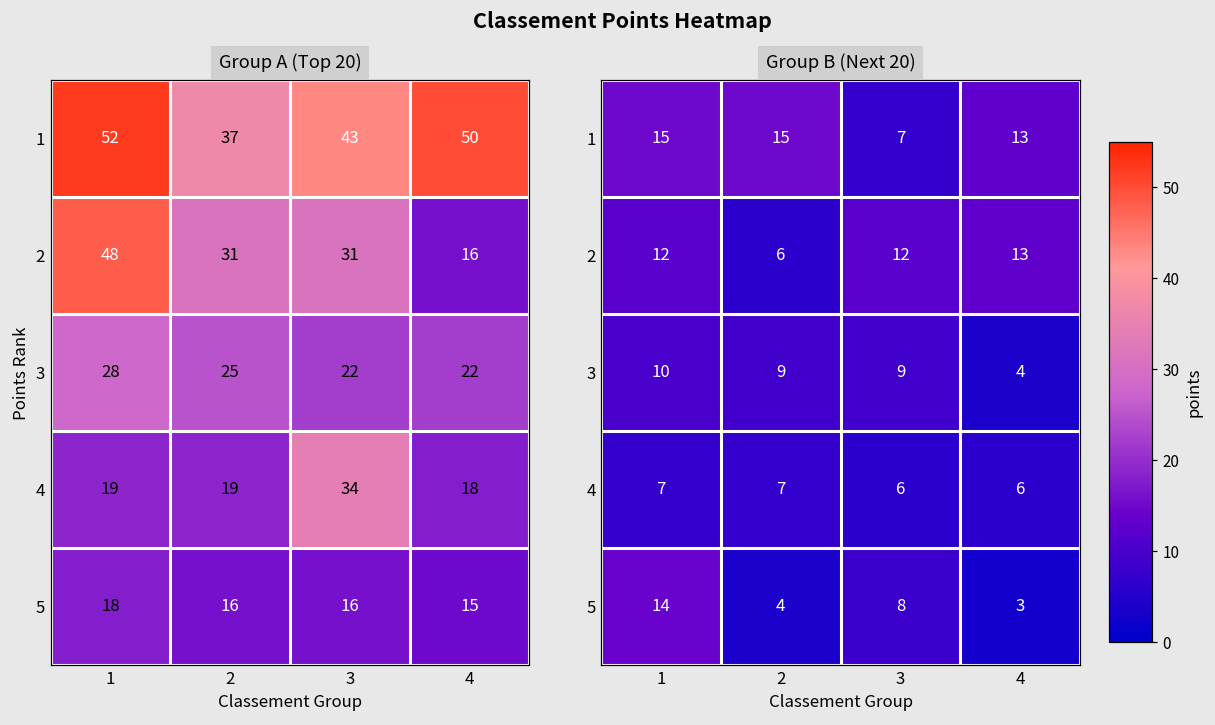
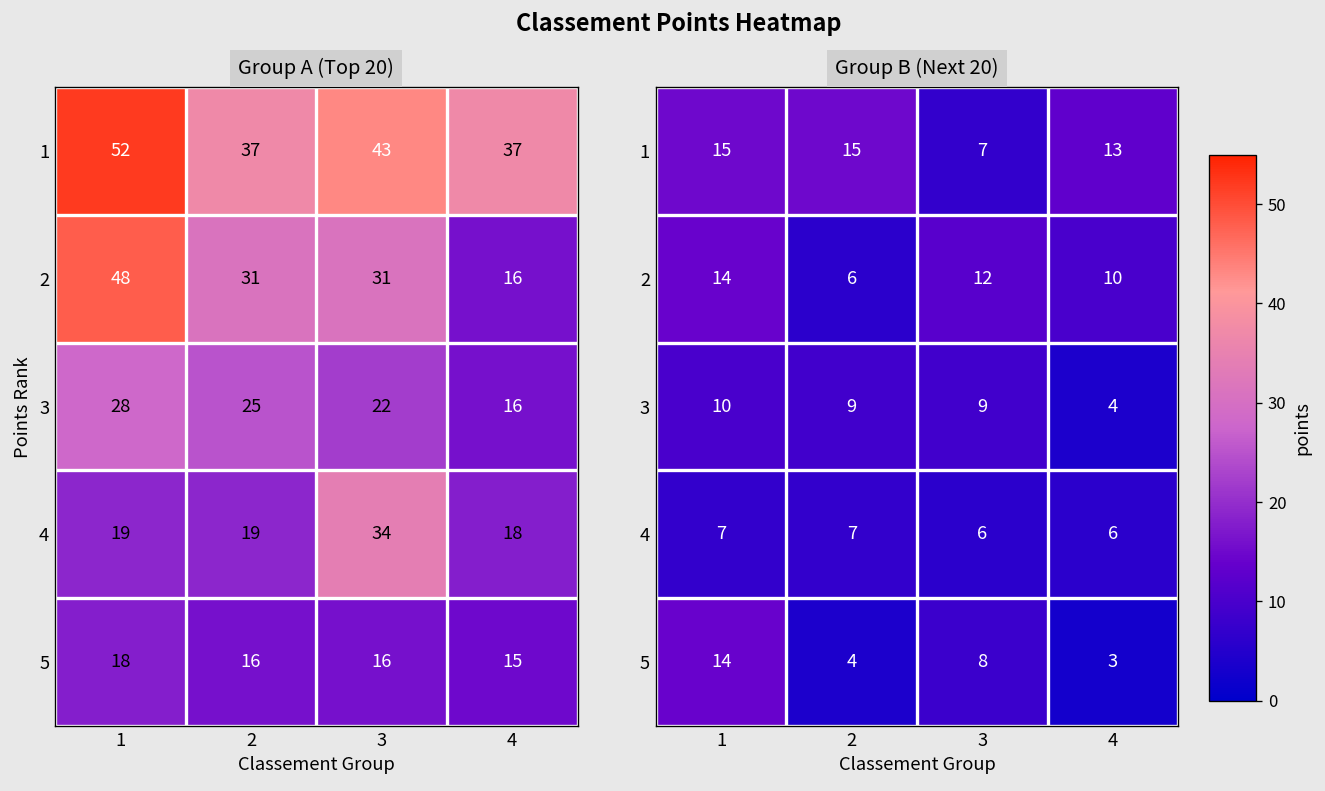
  {
    "Group A (Top 20)": {
      "1": {
        "1": 52,
        "2": 37,
        "3": 43,
-       "4": 50
+       "4": 37
      },
      "2": {
        "1": 48,
        "2": 31,
        "3": 31,
        "4": 16
      },
      "3": {
        "1": 28,
        "2": 25,
        "3": 22,
-       "4": 22
+       "4": 16
      },
      "4": {
        "1": 19,
        "2": 19,
        "3": 34,
        "4": 18
      },
      "5": {
        "1": 18,
        "2": 16,
        "3": 16,
        "4": 15
      }
    },
    "Group B (Next 20)": {
      "1": {
        "1": 15,
        "2": 15,
        "3": 7,
        "4": 13
      },
      "2": {
-       "1": 12,
+       "1": 14,
        "2": 6,
        "3": 12,
-       "4": 13
+       "4": 10
      },
      "3": {
        "1": 10,
        "2": 9,
        "3": 9,
        "4": 4
      },
      "4": {
        "1": 7,
        "2": 7,
        "3": 6,
        "4": 6
      },
      "5": {
        "1": 14,
        "2": 4,
        "3": 8,
        "4": 3
      }
    }
  }
